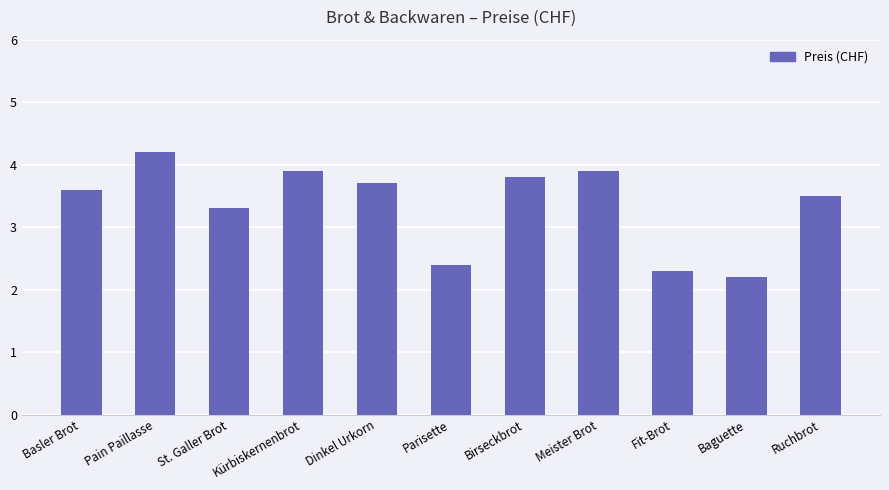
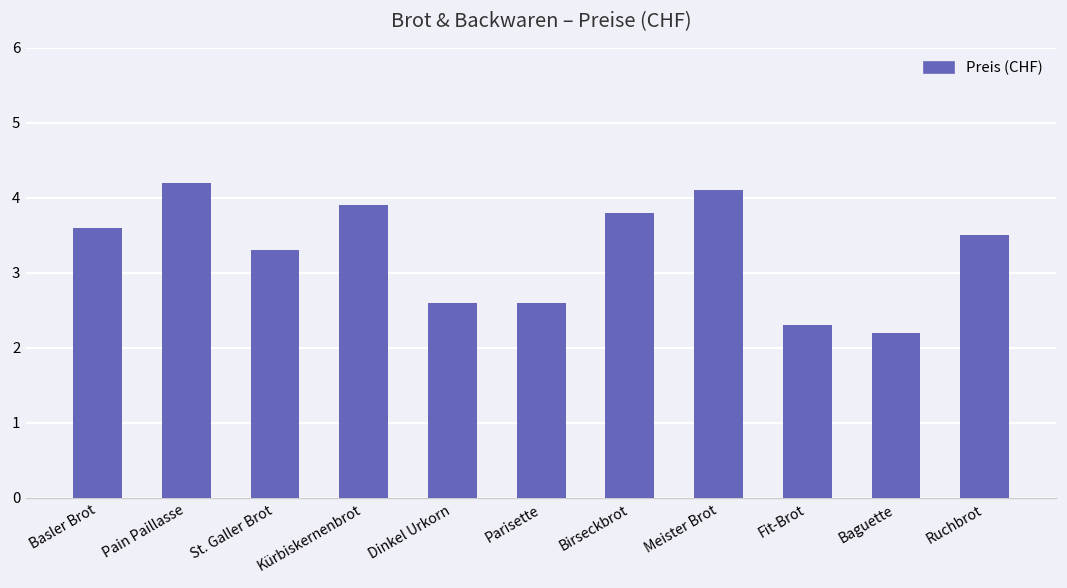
  {
    "Basler Brot": 3.6,
    "Pain Paillasse": 4.2,
    "St. Galler Brot": 3.3,
    "Kürbiskernenbrot": 3.9,
-   "Dinkel Urkorn": 3.7,
-   "Parisette": 2.4,
+   "Dinkel Urkorn": 2.6,
+   "Parisette": 2.6,
    "Birseckbrot": 3.8,
-   "Meister Brot": 3.9,
+   "Meister Brot": 4.1,
    "Fit-Brot": 2.3,
    "Baguette": 2.2,
    "Ruchbrot": 3.5
  }
